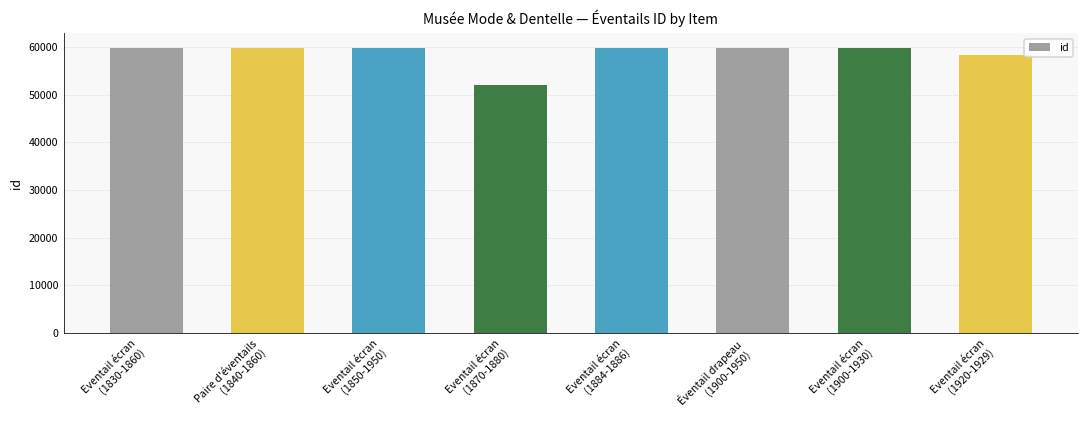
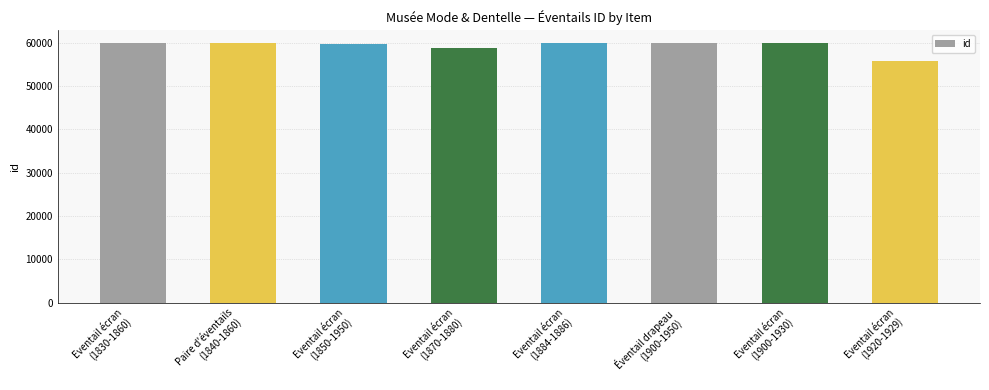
  {
    "Eventail écran (1830-1860)": 60000,
    "Paire d'éventails (1840-1860)": 60000,
    "Eventail écran (1850-1950)": 60000,
-   "Eventail écran (1870-1880)": 52000,
+   "Eventail écran (1870-1880)": 59000,
    "Eventail écran (1884-1886)": 60000,
    "Éventail drapeau (1900-1950)": 60000,
    "Eventail écran (1900-1930)": 60000,
-   "Eventail écran (1920-1929)": 58000
+   "Eventail écran (1920-1929)": 56000
  }
